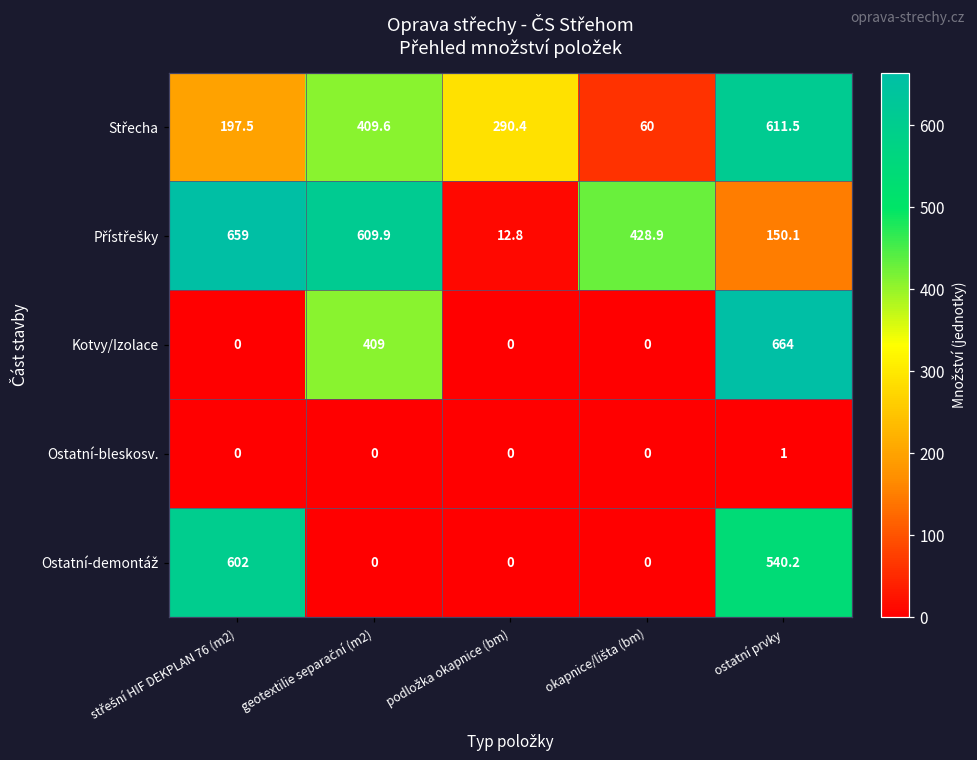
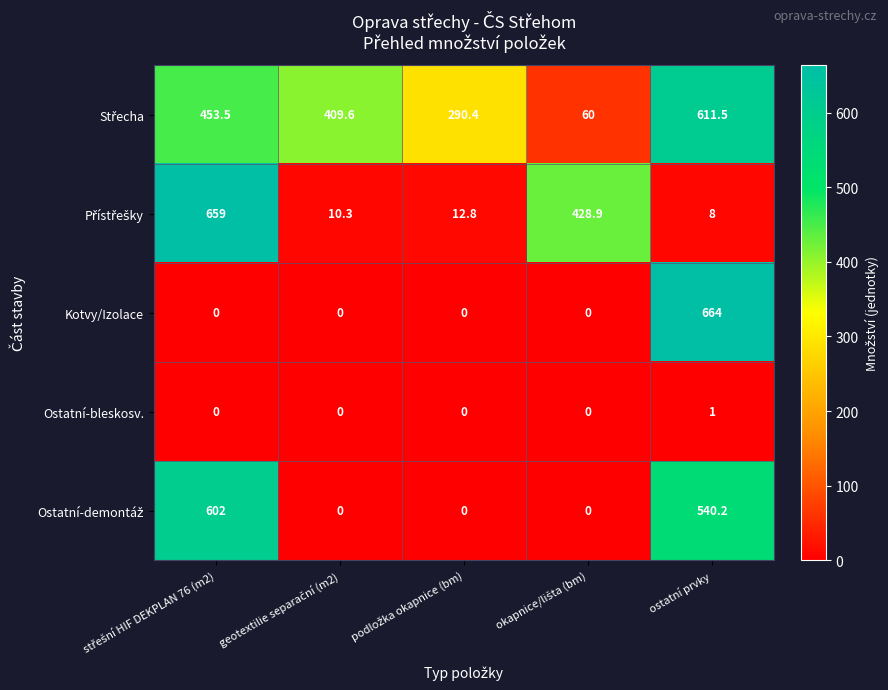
  {
    "Střecha": {
-     "střešní HIF DEKPLAN 76 (m2)": 197.5,
+     "střešní HIF DEKPLAN 76 (m2)": 453.5,
      "geotextilie separační (m2)": 409.6,
      "podložka okapnice (bm)": 290.4,
      "okapnice/lišta (bm)": 60,
      "ostatní prvky": 611.5
    },
    "Přístřešky": {
      "střešní HIF DEKPLAN 76 (m2)": 659,
-     "geotextilie separační (m2)": 609.9,
+     "geotextilie separační (m2)": 10.3,
      "podložka okapnice (bm)": 12.8,
      "okapnice/lišta (bm)": 428.9,
-     "ostatní prvky": 150.1
+     "ostatní prvky": 8
    },
    "Kotvy/Izolace": {
      "střešní HIF DEKPLAN 76 (m2)": 0,
-     "geotextilie separační (m2)": 409,
+     "geotextilie separační (m2)": 0,
      "podložka okapnice (bm)": 0,
      "okapnice/lišta (bm)": 0,
      "ostatní prvky": 664
    },
    "Ostatní-bleskosv.": {
      "střešní HIF DEKPLAN 76 (m2)": 0,
      "geotextilie separační (m2)": 0,
      "podložka okapnice (bm)": 0,
      "okapnice/lišta (bm)": 0,
      "ostatní prvky": 1
    },
    "Ostatní-demontáž": {
      "střešní HIF DEKPLAN 76 (m2)": 602,
      "geotextilie separační (m2)": 0,
      "podložka okapnice (bm)": 0,
      "okapnice/lišta (bm)": 0,
      "ostatní prvky": 540.2
    }
  }
